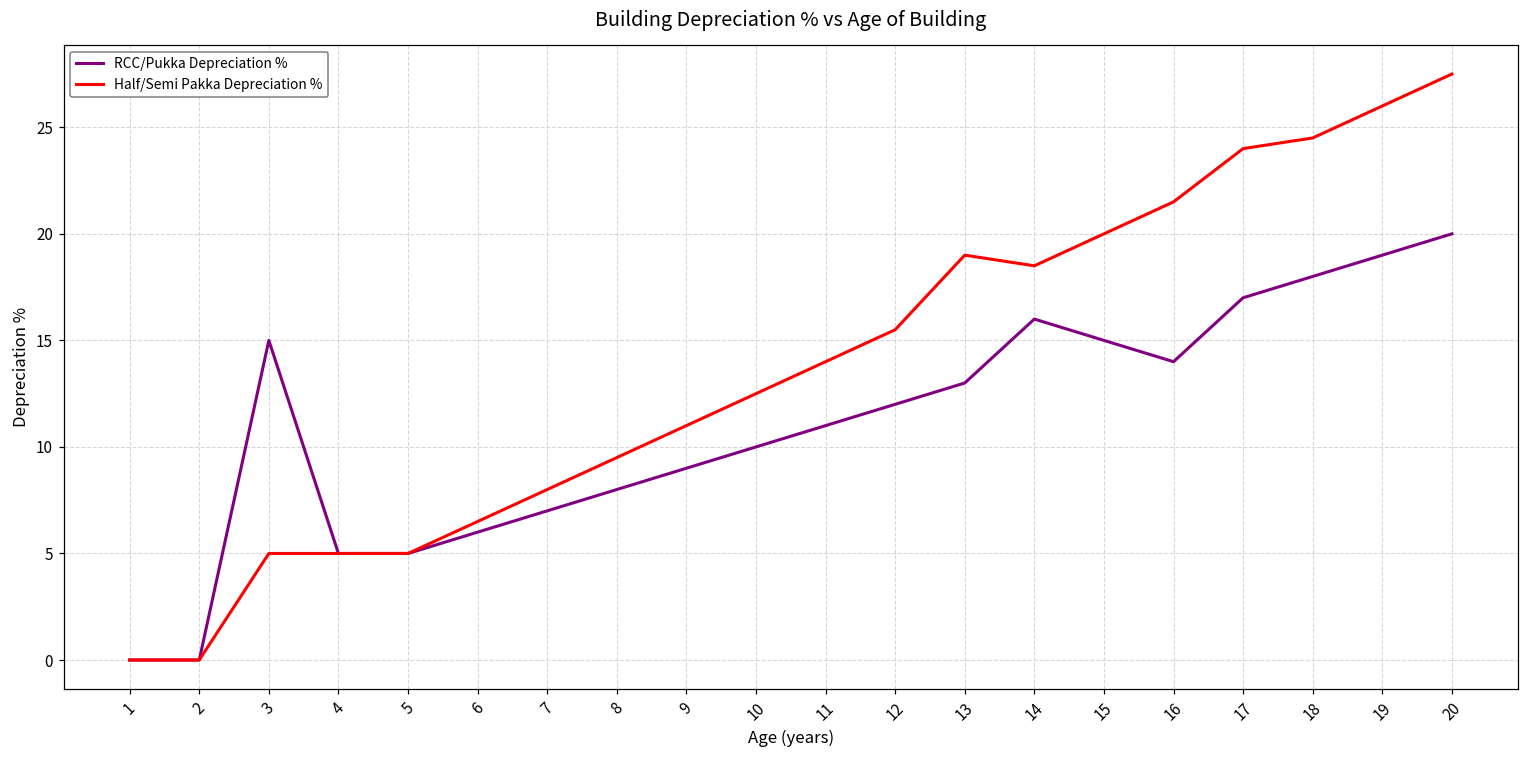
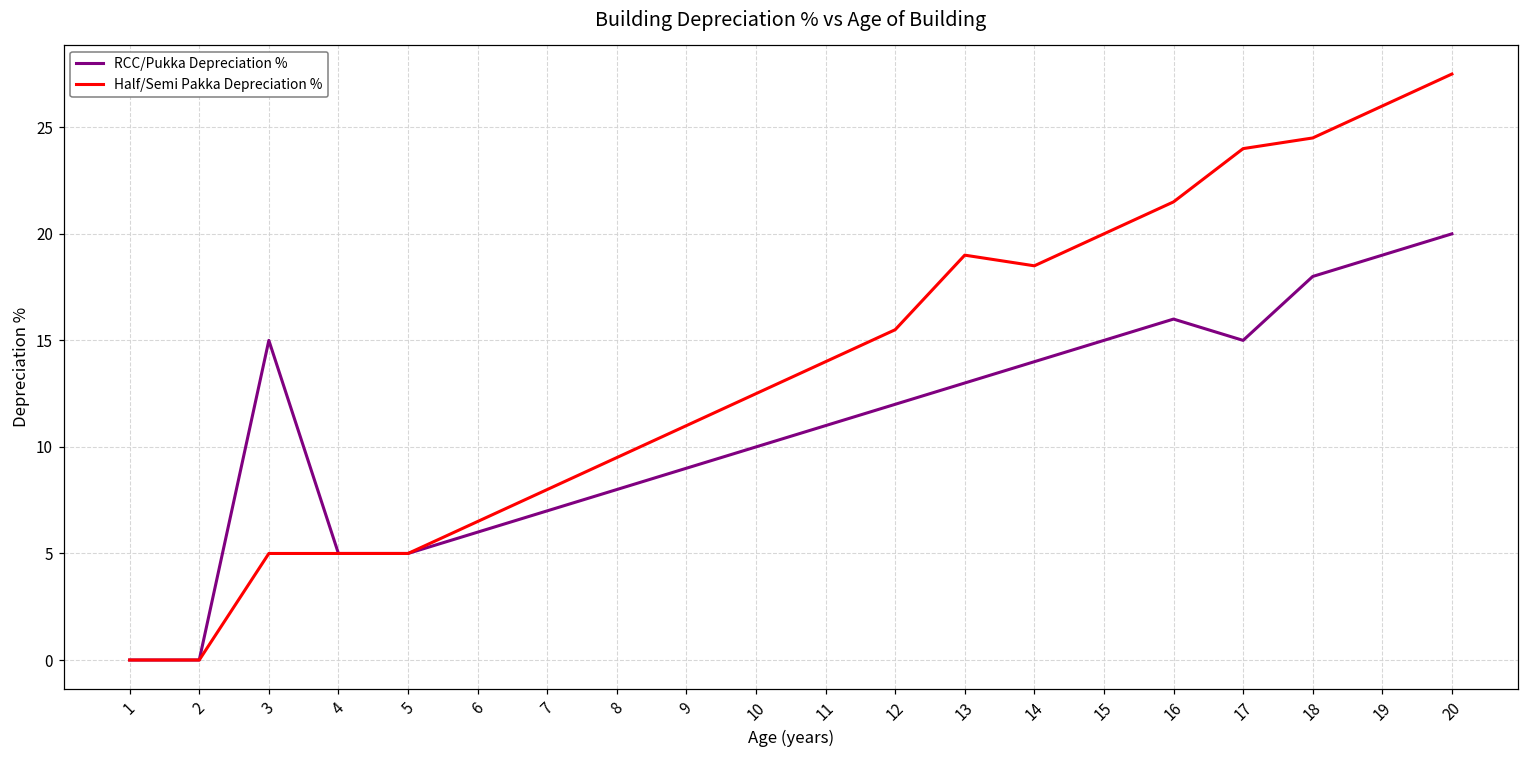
  {
    "RCC/Pukka Depreciation %": {
      "3": 15,
      "6": 6,
      "7": 7,
      "8": 8,
      "9": 9,
      "10": 10,
      "11": 11,
      "12": 12,
      "13": 13,
-     "14": 16,
+     "14": 14,
      "15": 15,
-     "16": 14,
-     "17": 17,
+     "16": 16,
+     "17": 15,
      "18": 18,
      "19": 19,
      "20": 20
    },
    "Half/Semi Pakka Depreciation %": {
      "3": 5,
      "6": 6.5,
      "7": 8,
      "8": 9.5,
      "9": 11,
      "10": 12.5,
      "11": 14,
      "12": 15.5,
      "13": 19,
      "14": 18.5,
      "15": 20,
      "16": 21.5,
      "17": 24,
      "18": 24.5,
      "19": 26,
      "20": 27.5
    }
  }
